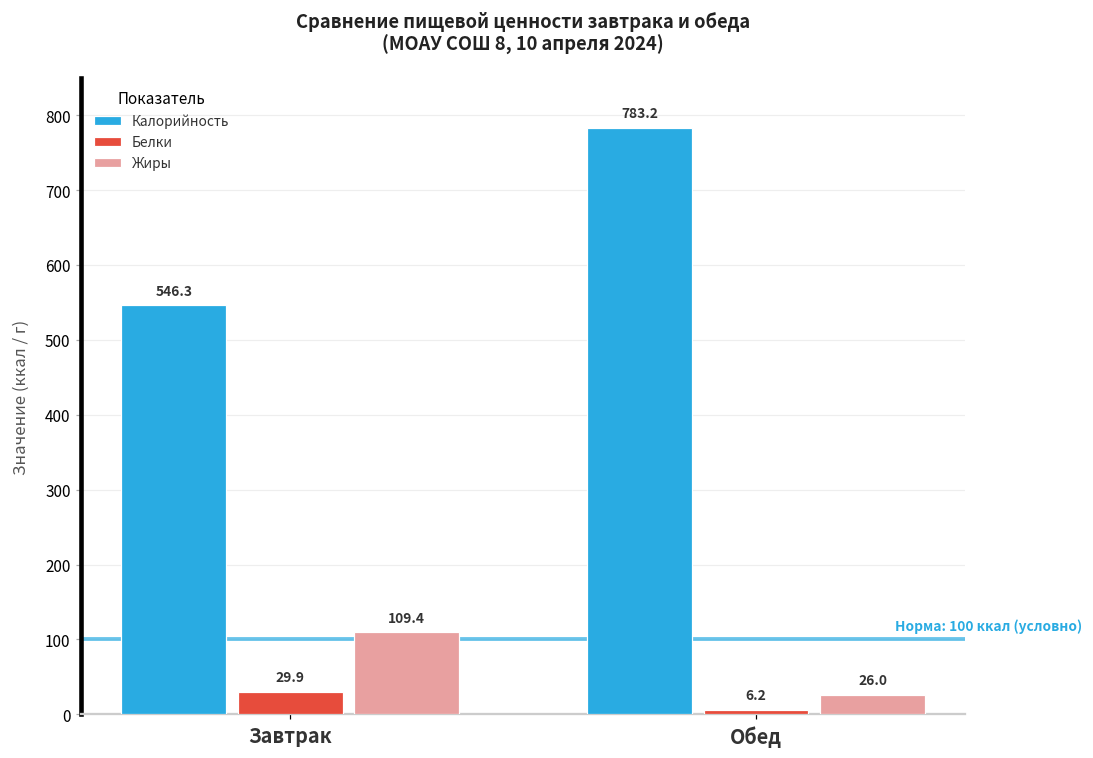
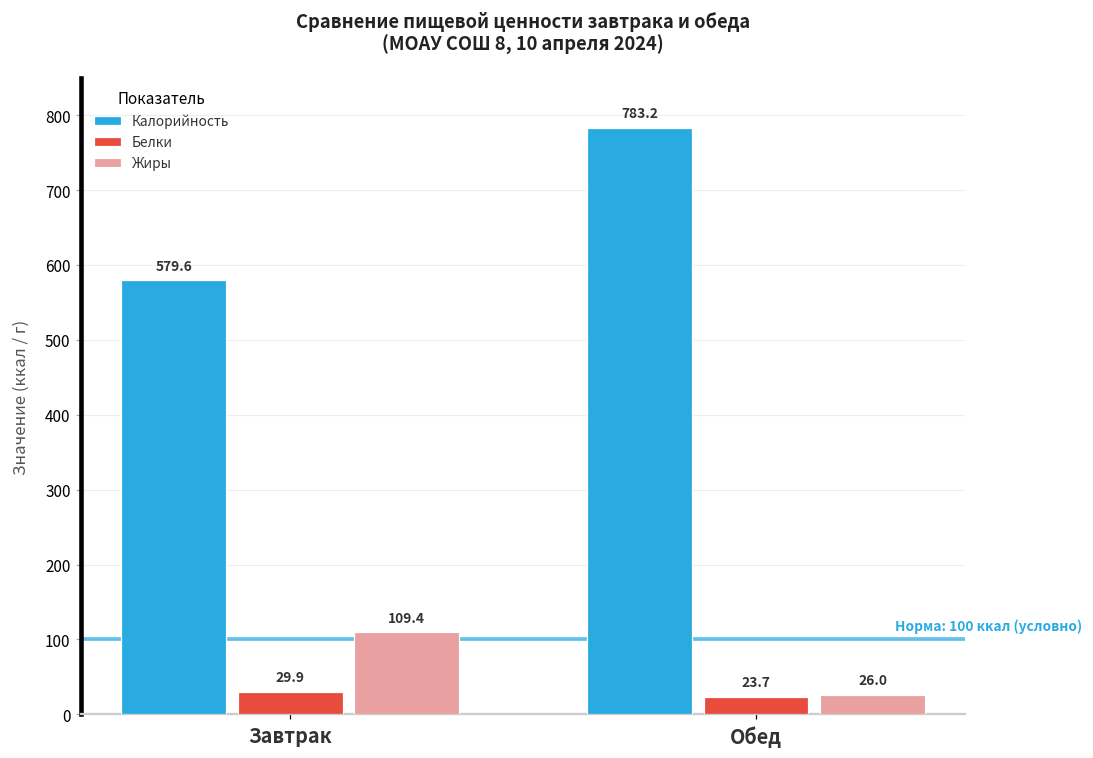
  {
    "Калорийность": {
-     "Завтрак": 546.3,
+     "Завтрак": 579.6,
      "Обед": 783.2
    },
    "Белки": {
      "Завтрак": 29.9,
-     "Обед": 6.2
+     "Обед": 23.7
    },
    "Жиры": {
      "Завтрак": 109.4,
      "Обед": 26.0
    }
  }
